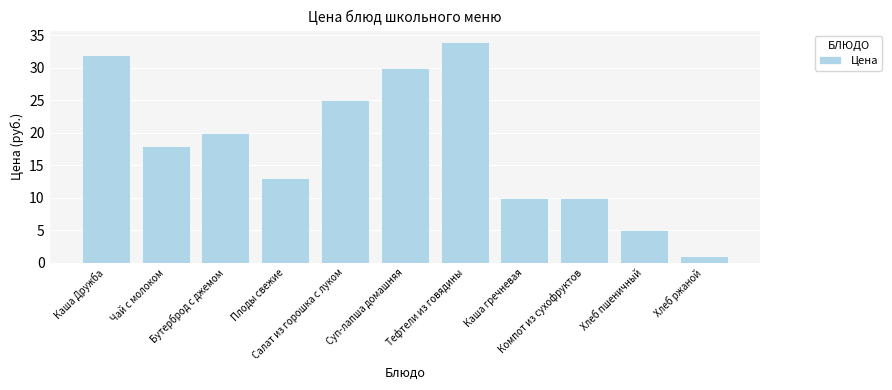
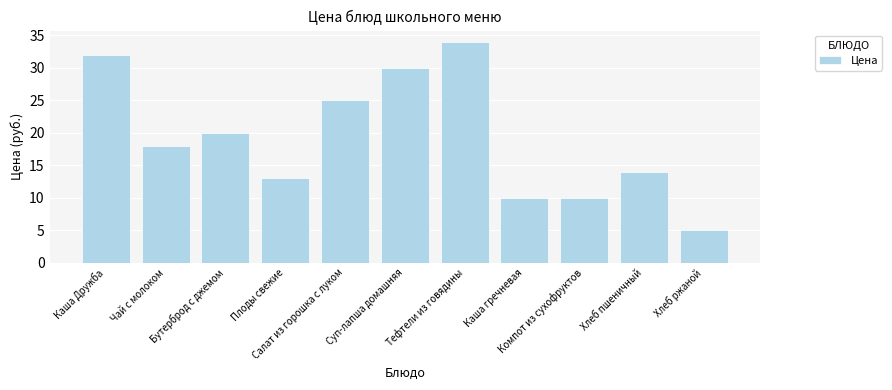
  {
    "Каша Дружба": 32,
    "Чай с молоком": 18,
    "Бутерброд с джемом": 20,
    "Плоды свежие": 13,
    "Салат из горошка с луком": 25,
    "Суп-лапша домашняя": 30,
    "Тефтели из говядины": 34,
    "Каша гречневая": 10,
    "Компот из сухофруктов": 10,
-   "Хлеб пшеничный": 5,
-   "Хлеб ржаной": 1
+   "Хлеб пшеничный": 14,
+   "Хлеб ржаной": 5
  }
